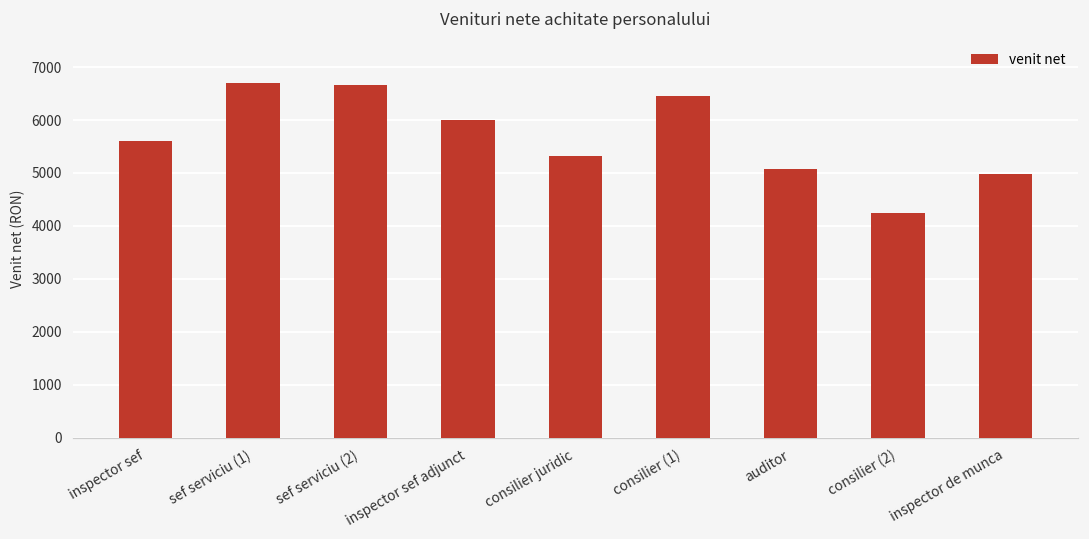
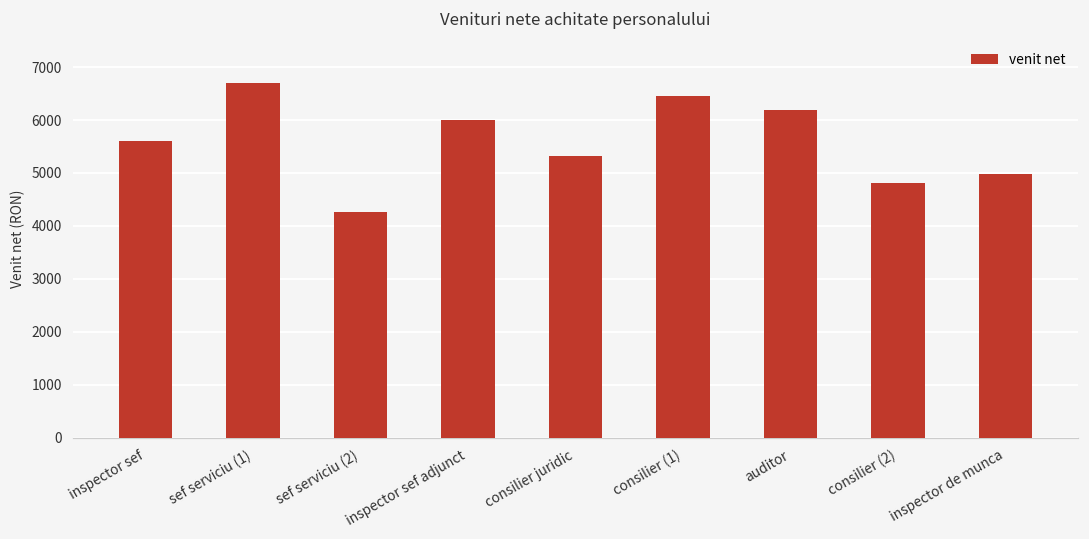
  {
    "inspector sef": 5600,
    "sef serviciu (1)": 6700,
-   "sef serviciu (2)": 6700,
+   "sef serviciu (2)": 4300,
    "inspector sef adjunct": 6000,
    "consilier juridic": 5300,
    "consilier (1)": 6500,
-   "auditor": 5100,
-   "consilier (2)": 4300,
+   "auditor": 6200,
+   "consilier (2)": 4800,
    "inspector de munca": 5000
  }
